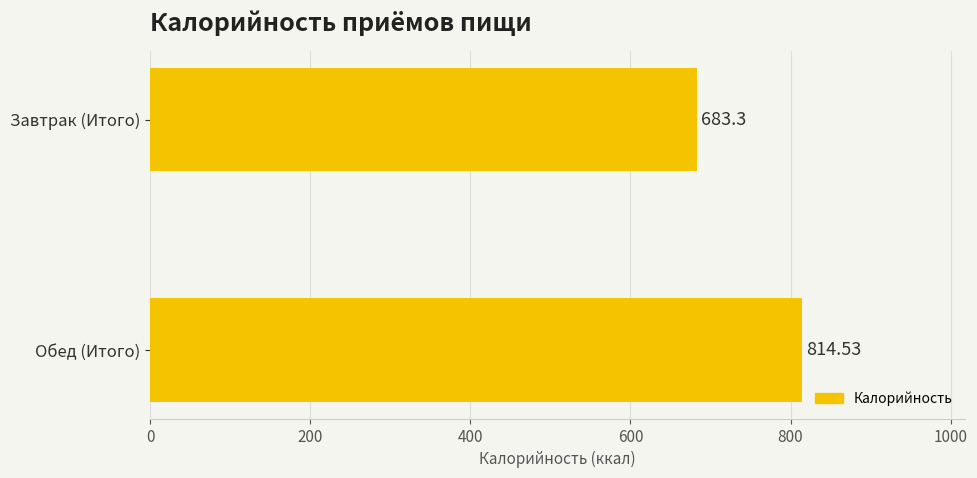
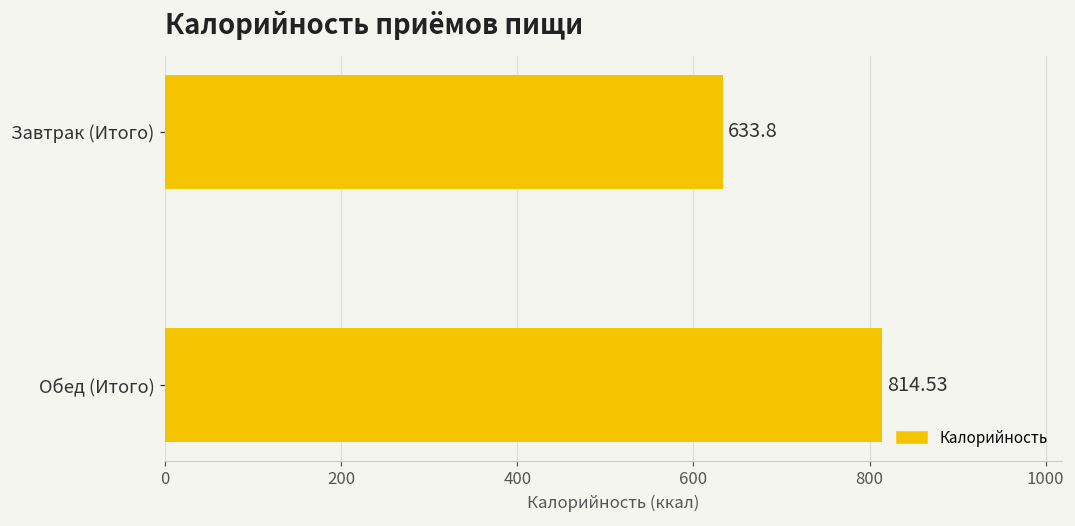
  {
-   "Завтрак (Итого)": 683.3,
+   "Завтрак (Итого)": 633.8,
    "Обед (Итого)": 814.53
  }
